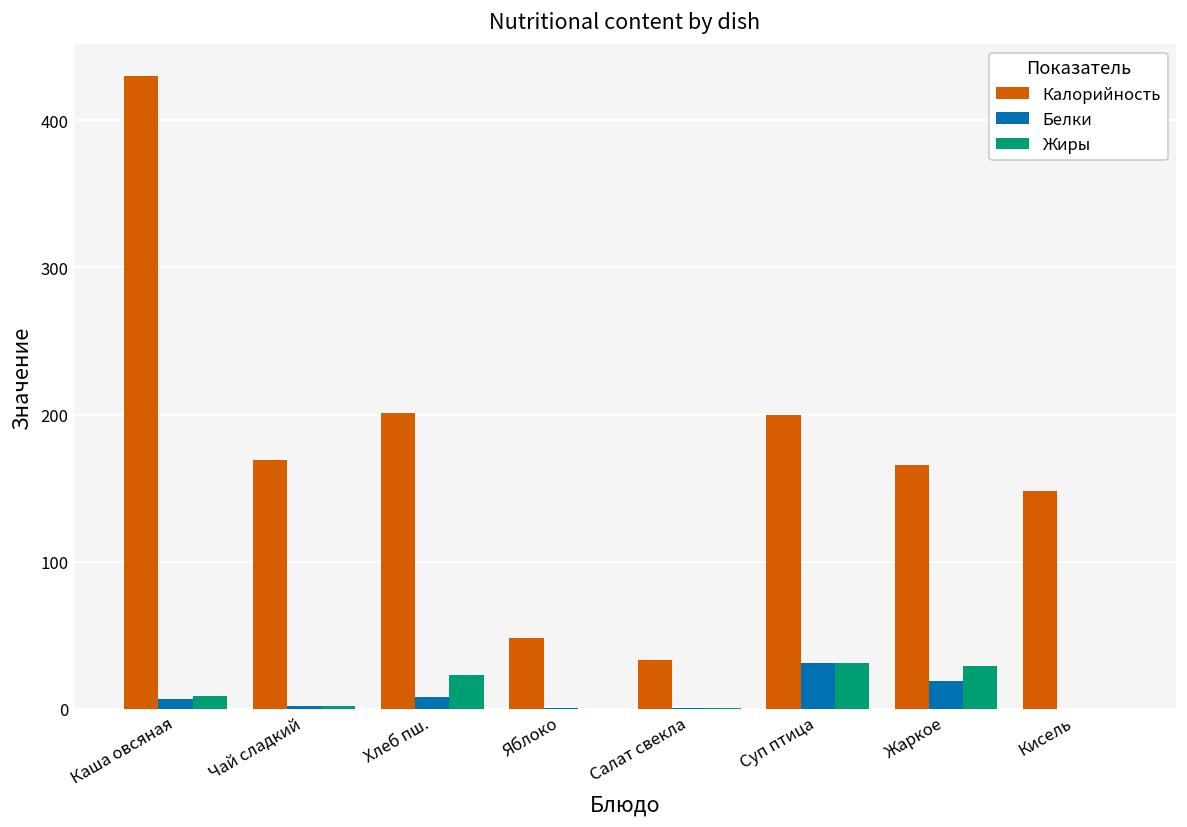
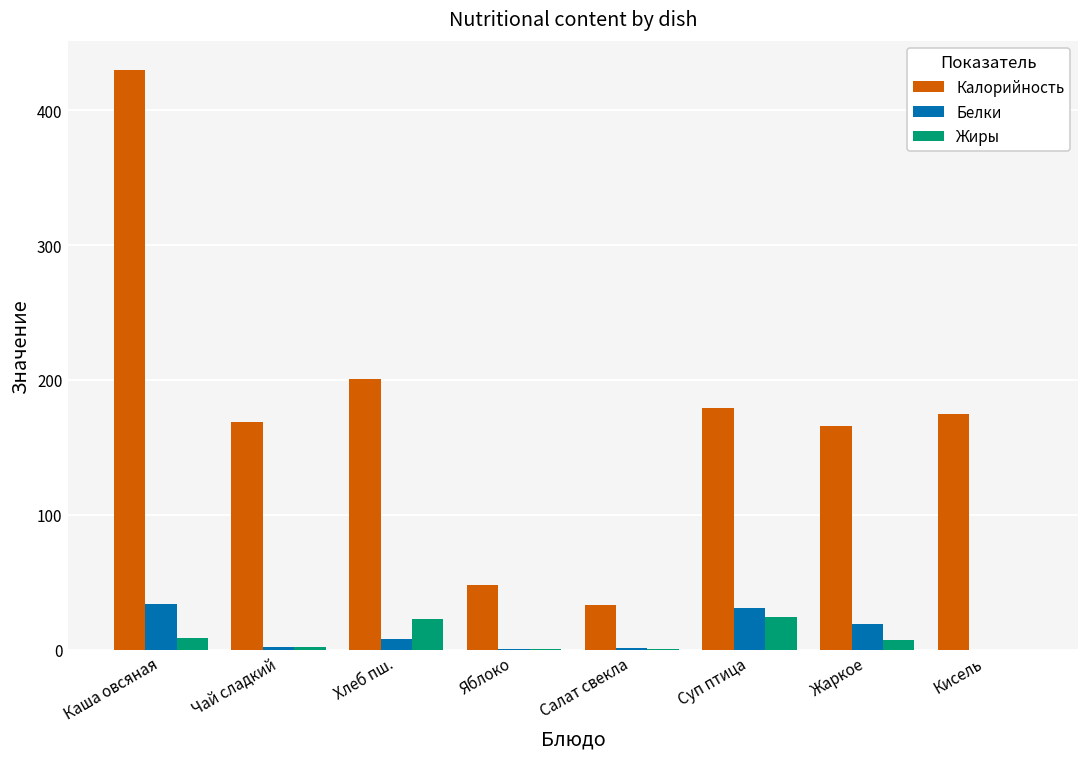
  {
    "Калорийность": {
      "Каша овсяная": 430,
      "Чай сладкий": 169,
      "Хлеб пш.": 201,
      "Яблоко": 48,
      "Салат свекла": 33,
-     "Суп птица": 200,
+     "Суп птица": 179,
      "Жаркое": 166,
-     "Кисель": 148
+     "Кисель": 175
    },
    "Белки": {
-     "Каша овсяная": 7,
+     "Каша овсяная": 34,
      "Хлеб пш.": 8,
      "Суп птица": 31,
      "Жаркое": 19
    },
    "Жиры": {
      "Каша овсяная": 9,
      "Хлеб пш.": 23,
-     "Суп птица": 31,
-     "Жаркое": 29,
+     "Суп птица": 24,
+     "Жаркое": 7,
      "Кисель": 0
    }
  }
